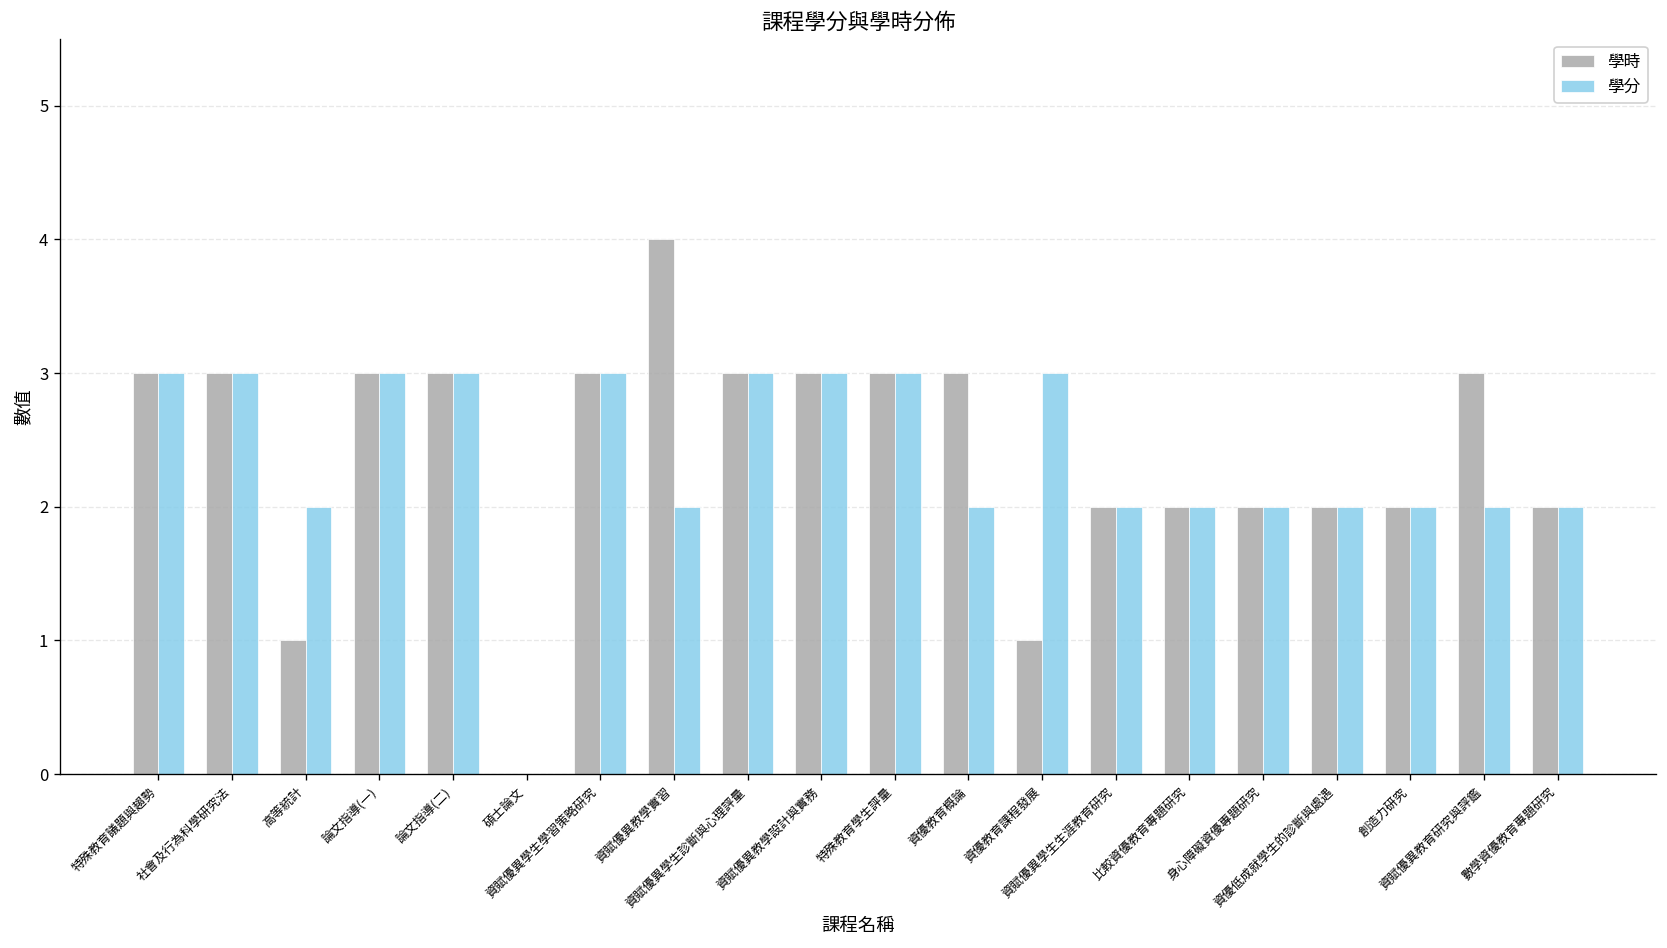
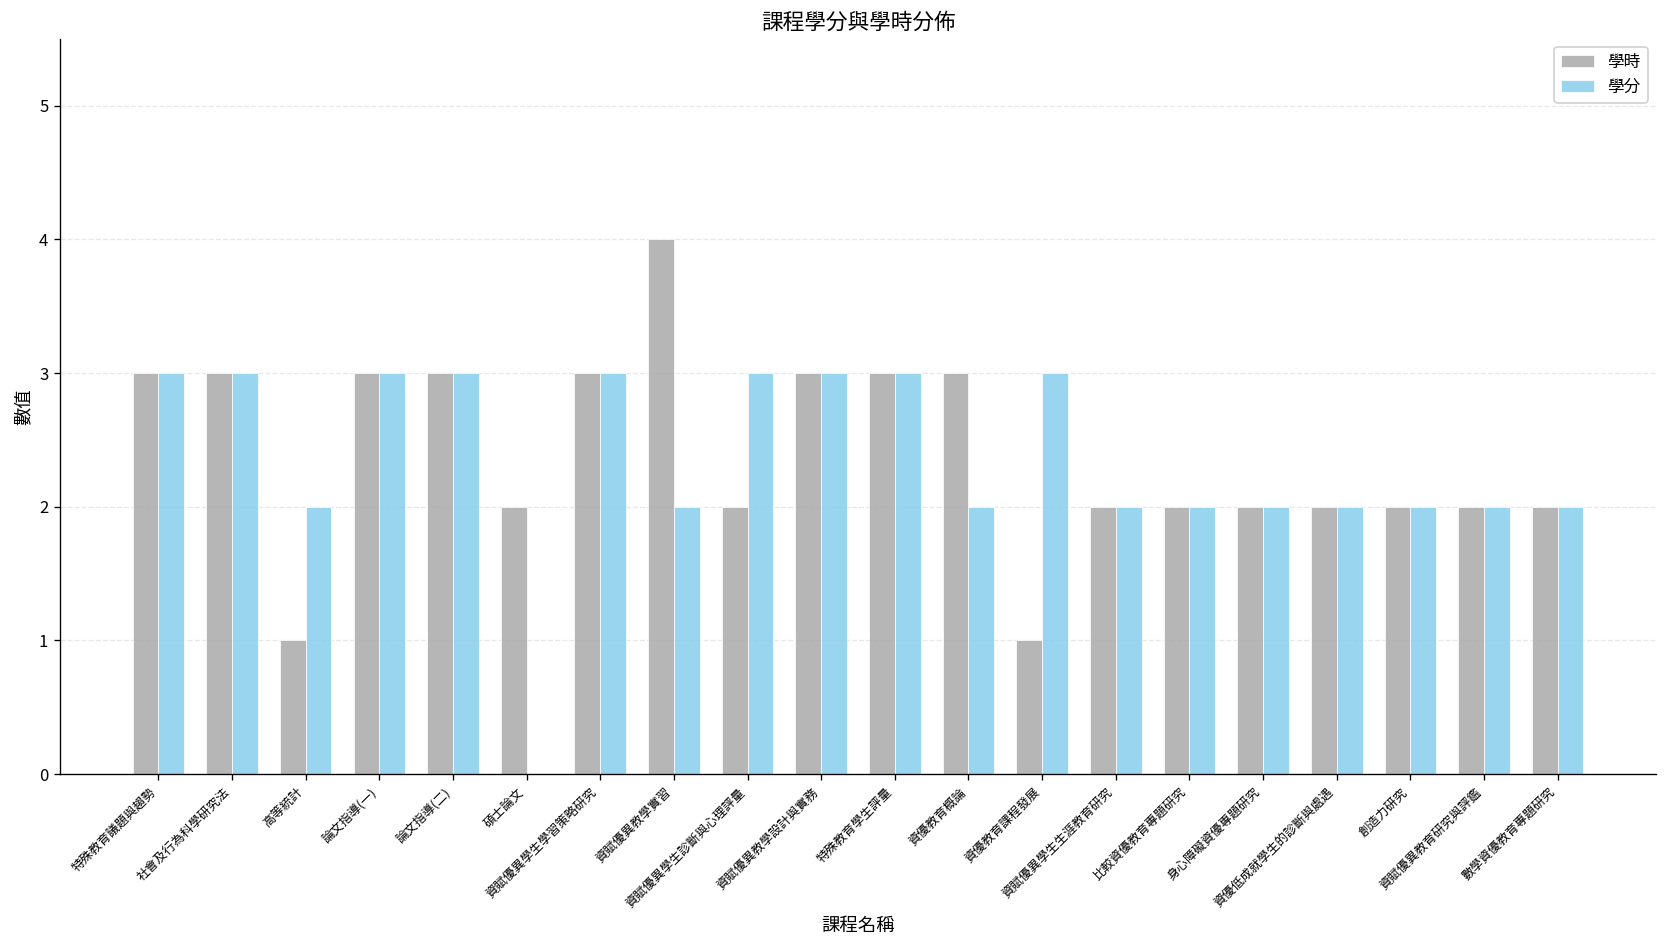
  {
    "學時": {
      "特殊教育議題與趨勢": 3,
      "社會及行為科學研究法": 3,
      "高等統計": 1,
      "論文指導(一)": 3,
      "論文指導(二)": 3,
-     "碩士論文": 0,
+     "碩士論文": 2,
      "資賦優異學生學習策略研究": 3,
      "資賦優異教學實習": 4,
-     "資賦優異學生診斷與心理評量": 3,
+     "資賦優異學生診斷與心理評量": 2,
      "資賦優異教學設計與實務": 3,
      "特殊教育學生評量": 3,
      "資優教育概論": 3,
      "資優教育課程發展": 1,
      "資賦優異學生生涯教育研究": 2,
      "比較資優教育專題研究": 2,
      "身心障礙資優專題研究": 2,
      "資優低成就學生的診斷與處遇": 2,
      "創造力研究": 2,
-     "資賦優異教育研究與評鑑": 3,
+     "資賦優異教育研究與評鑑": 2,
      "數學資優教育專題研究": 2
    },
    "學分": {
      "特殊教育議題與趨勢": 3,
      "社會及行為科學研究法": 3,
      "高等統計": 2,
      "論文指導(一)": 3,
      "論文指導(二)": 3,
      "碩士論文": 0,
      "資賦優異學生學習策略研究": 3,
      "資賦優異教學實習": 2,
      "資賦優異學生診斷與心理評量": 3,
      "資賦優異教學設計與實務": 3,
      "特殊教育學生評量": 3,
      "資優教育概論": 2,
      "資優教育課程發展": 3,
      "資賦優異學生生涯教育研究": 2,
      "比較資優教育專題研究": 2,
      "身心障礙資優專題研究": 2,
      "資優低成就學生的診斷與處遇": 2,
      "創造力研究": 2,
      "資賦優異教育研究與評鑑": 2,
      "數學資優教育專題研究": 2
    }
  }
